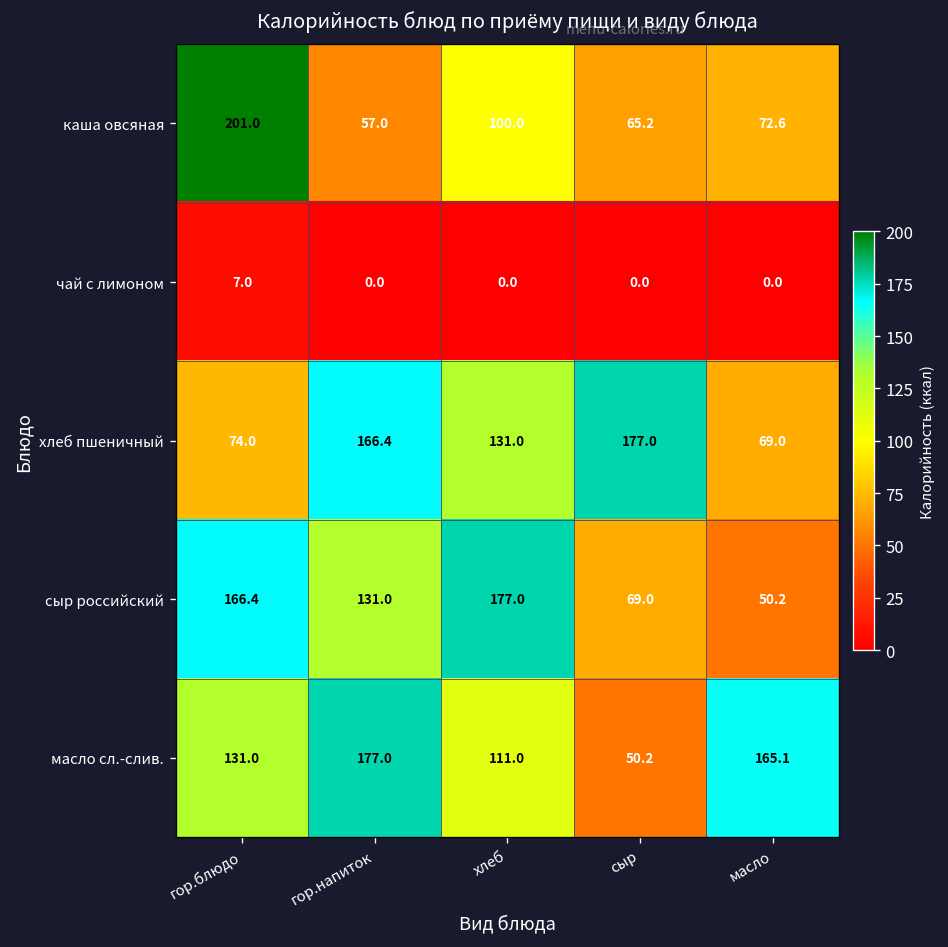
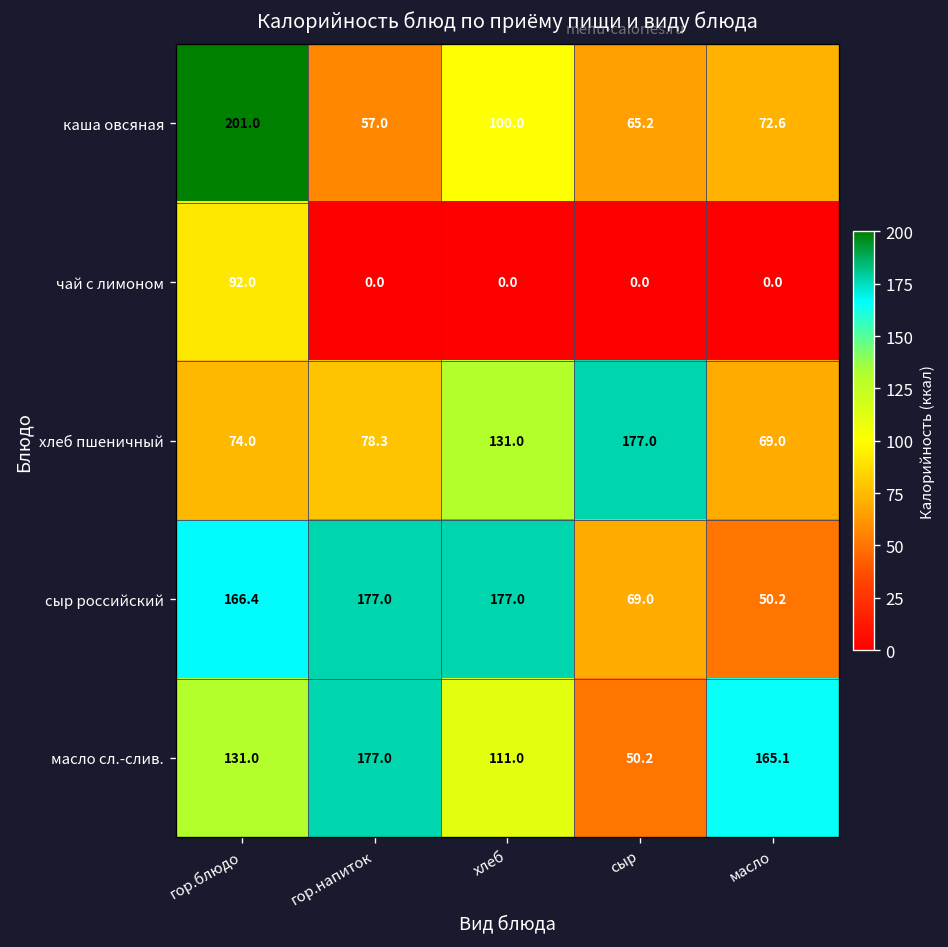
  {
    "каша овсяная": {
      "гор.блюдо": 201.0,
      "гор.напиток": 57.0,
      "хлеб": 100.0,
      "сыр": 65.2,
      "масло": 72.6
    },
    "чай с лимоном": {
-     "гор.блюдо": 7.0,
+     "гор.блюдо": 92.0,
      "гор.напиток": 0.0,
      "хлеб": 0.0,
      "сыр": 0.0,
      "масло": 0.0
    },
    "хлеб пшеничный": {
      "гор.блюдо": 74.0,
-     "гор.напиток": 166.4,
+     "гор.напиток": 78.3,
      "хлеб": 131.0,
      "сыр": 177.0,
      "масло": 69.0
    },
    "сыр российский": {
      "гор.блюдо": 166.4,
-     "гор.напиток": 131.0,
+     "гор.напиток": 177.0,
      "хлеб": 177.0,
      "сыр": 69.0,
      "масло": 50.2
    },
    "масло сл.-слив.": {
      "гор.блюдо": 131.0,
      "гор.напиток": 177.0,
      "хлеб": 111.0,
      "сыр": 50.2,
      "масло": 165.1
    }
  }
